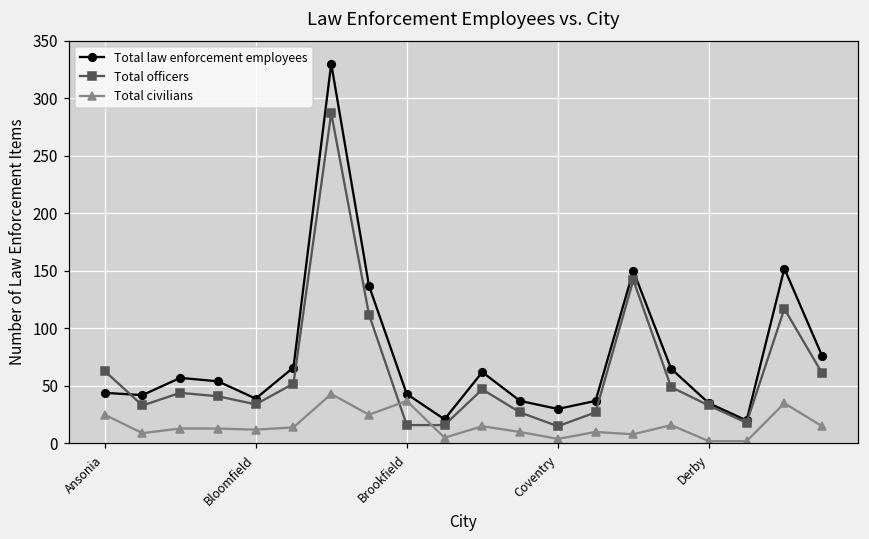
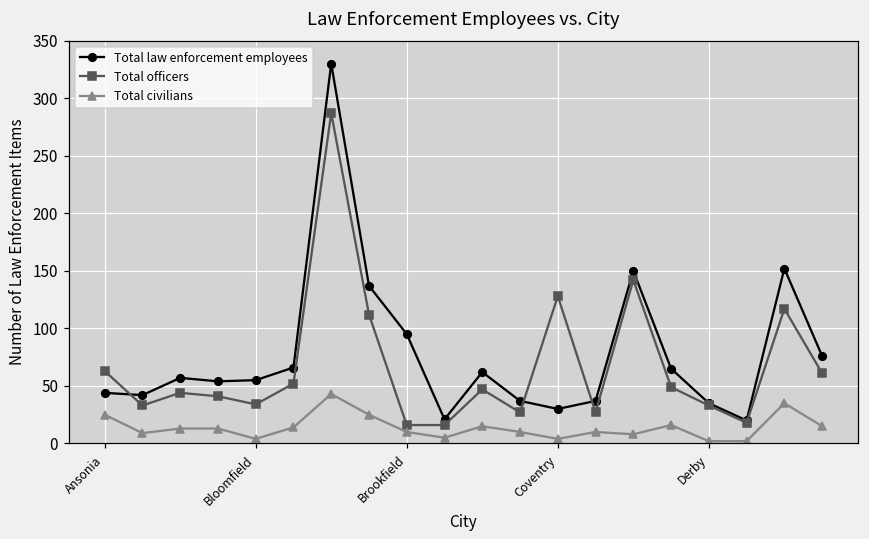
  {
    "Total law enforcement employees": {
      "Ansonia": 44,
-     "Bloomfield": 39,
-     "Brookfield": 43,
+     "Bloomfield": 55,
+     "Brookfield": 95,
      "Coventry": 30
    },
    "Total officers": {
      "Ansonia": 63,
      "Bloomfield": 34,
      "Brookfield": 16,
-     "Coventry": 15
+     "Coventry": 128
    },
    "Total civilians": {
      "Ansonia": 25,
-     "Bloomfield": 12,
-     "Brookfield": 37,
+     "Bloomfield": 4,
+     "Brookfield": 10,
      "Coventry": 4,
      "Derby": 2
    }
  }
